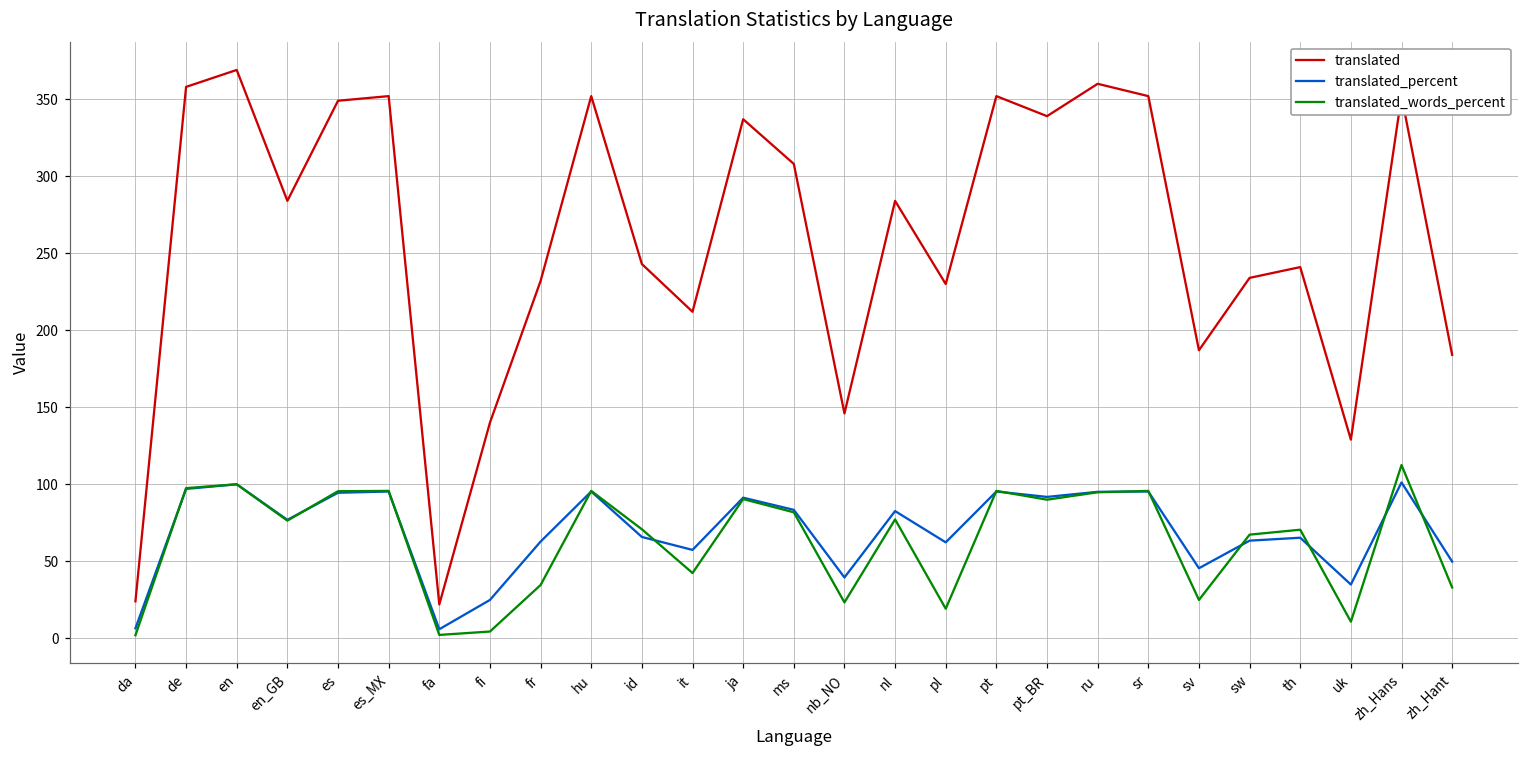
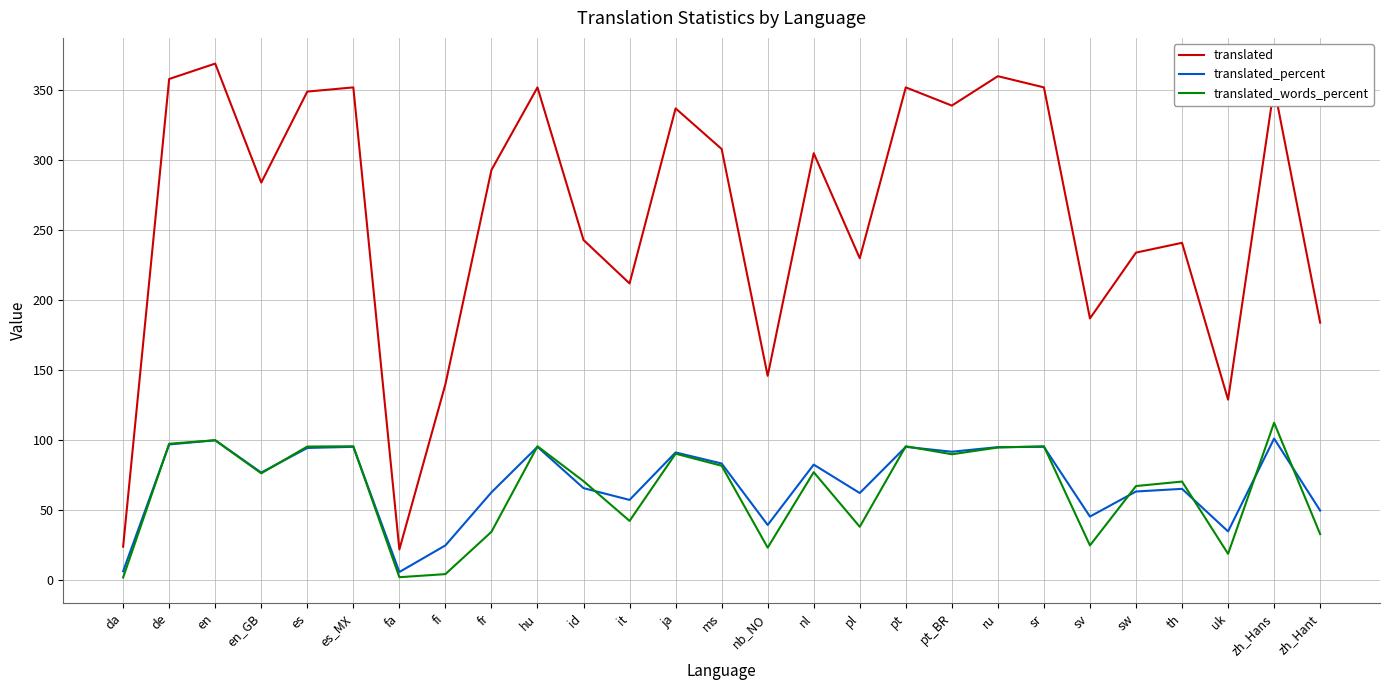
  {
    "translated": {
      "da": 24,
      "de": 358,
      "en": 369,
      "en_GB": 284,
      "es": 349,
      "es_MX": 352,
      "fa": 22,
      "fi": 140,
-     "fr": 232,
+     "fr": 293,
      "hu": 352,
      "id": 243,
      "it": 212,
      "ja": 337,
      "ms": 308,
      "nb_NO": 146,
-     "nl": 284,
+     "nl": 305,
      "pl": 230,
      "pt": 352,
      "pt_BR": 339,
      "ru": 360,
      "sr": 352,
      "sv": 187,
      "sw": 234,
      "th": 241,
      "uk": 129,
      "zh_Hant": 184
    },
    "translated_percent": {
      "da": 7,
      "fa": 6,
      "fi": 25,
      "fr": 63,
      "id": 66,
      "it": 57,
      "nb_NO": 40,
      "nl": 83,
      "pl": 62,
      "pt_BR": 92,
      "sv": 46,
      "sw": 63,
      "th": 65,
      "uk": 35,
      "zh_Hans": 101,
      "zh_Hant": 50
    },
    "translated_words_percent": {
      "da": 2,
      "fa": 2,
      "fi": 4,
      "fr": 35,
      "id": 71,
      "it": 42,
      "nb_NO": 23,
      "nl": 77,
-     "pl": 19,
+     "pl": 38,
      "pt_BR": 90,
      "sv": 25,
      "sw": 67,
      "th": 71,
-     "uk": 11,
+     "uk": 19,
      "zh_Hans": 113,
      "zh_Hant": 33
    }
  }
